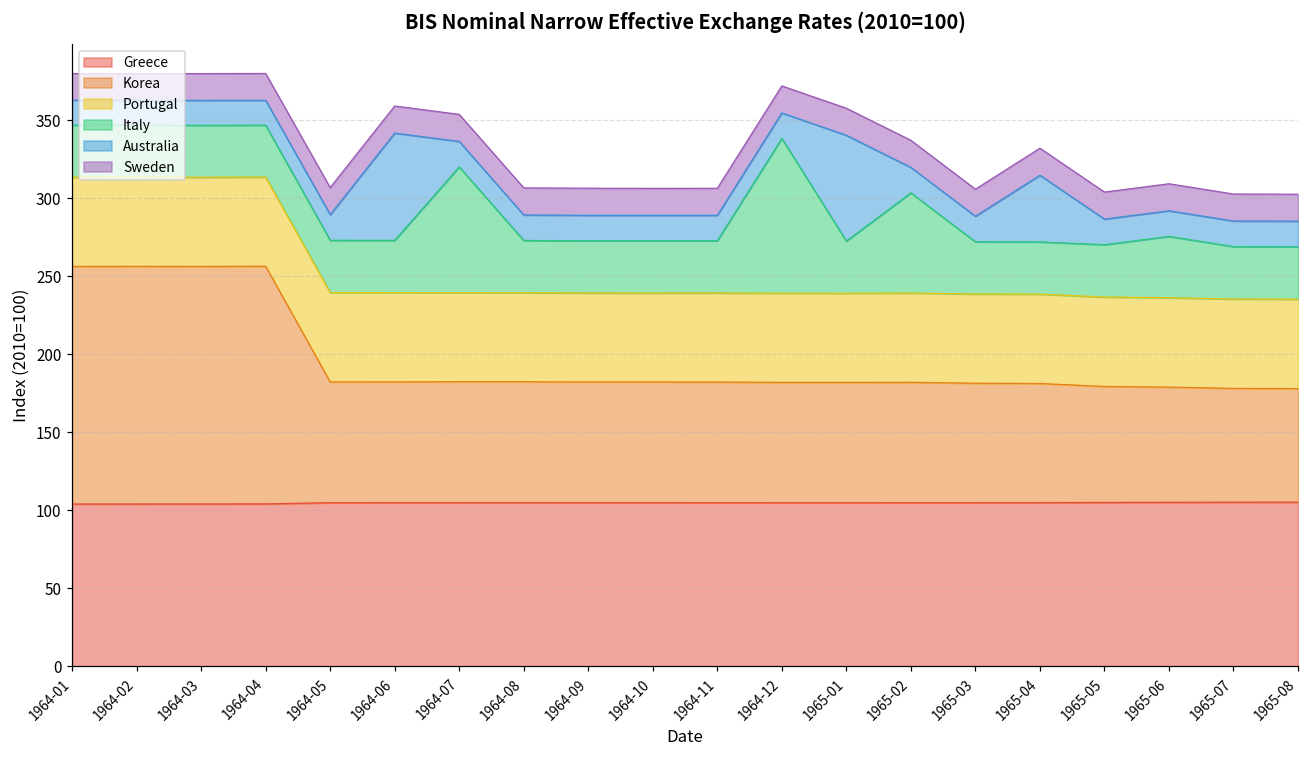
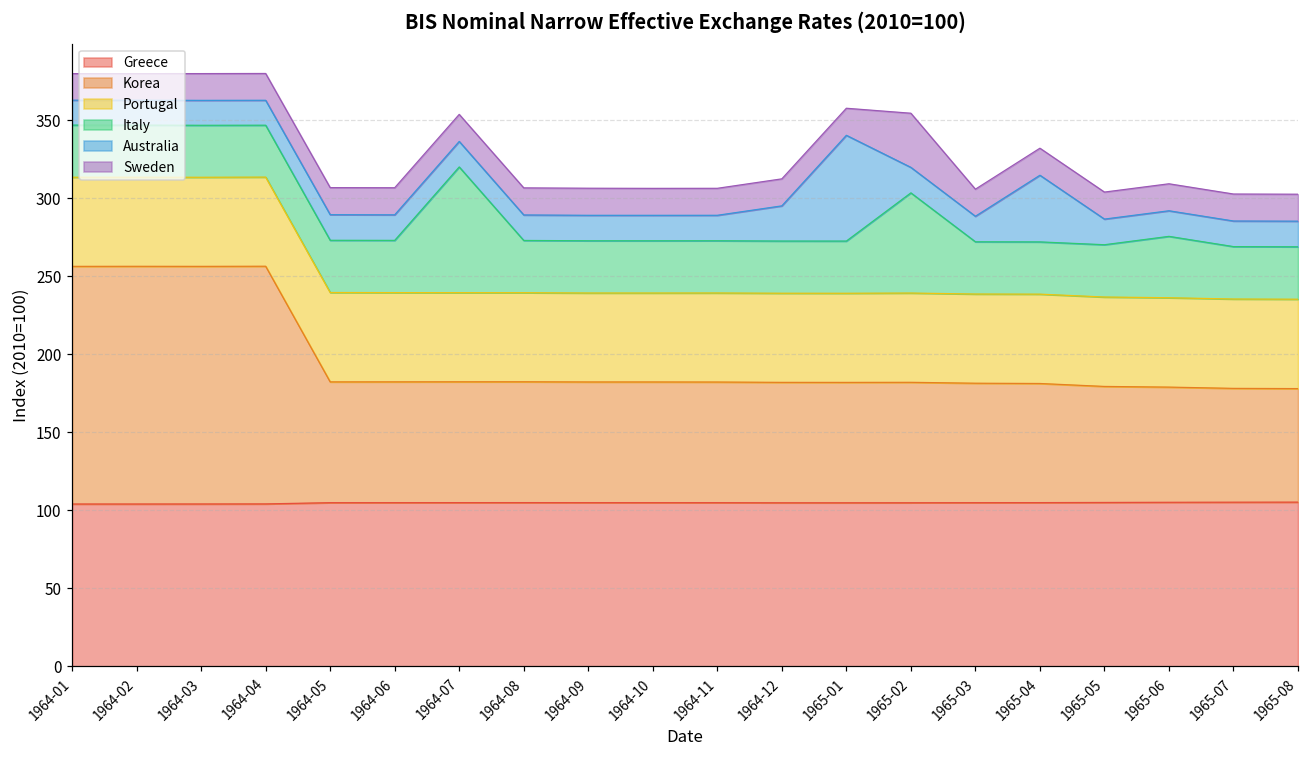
  {
    "Italy": {
      "1964-01": 33,
      "1964-03": 33,
      "1964-04": 33,
      "1964-05": 33,
      "1964-06": 33,
      "1964-07": 81,
      "1964-08": 33,
      "1964-09": 33,
      "1964-10": 33,
      "1964-11": 33,
-     "1964-12": 99,
+     "1964-12": 33,
      "1965-01": 33,
      "1965-02": 64,
      "1965-03": 33,
      "1965-04": 33,
      "1965-05": 34,
      "1965-06": 39,
      "1965-07": 34,
      "1965-08": 34
    },
    "Australia": {
      "1964-01": 16,
      "1964-03": 16,
      "1964-04": 16,
      "1964-05": 16,
-     "1964-06": 69,
+     "1964-06": 16,
      "1964-07": 16,
      "1964-08": 16,
      "1964-09": 16,
      "1964-10": 16,
      "1964-11": 16,
-     "1964-12": 16,
+     "1964-12": 23,
      "1965-01": 68,
      "1965-02": 16,
      "1965-03": 16,
      "1965-04": 43,
      "1965-05": 16,
      "1965-06": 16,
      "1965-07": 16,
      "1965-08": 16
    },
    "Sweden": {
      "1964-01": 17,
      "1964-03": 17,
      "1964-04": 17,
      "1964-05": 17,
      "1964-06": 17,
      "1964-07": 17,
      "1964-08": 17,
      "1964-09": 17,
      "1964-10": 17,
      "1964-11": 17,
      "1964-12": 17,
      "1965-01": 17,
-     "1965-02": 17,
+     "1965-02": 35,
      "1965-03": 17,
      "1965-04": 17,
      "1965-05": 17,
      "1965-06": 17,
      "1965-07": 17,
      "1965-08": 17
    }
  }
